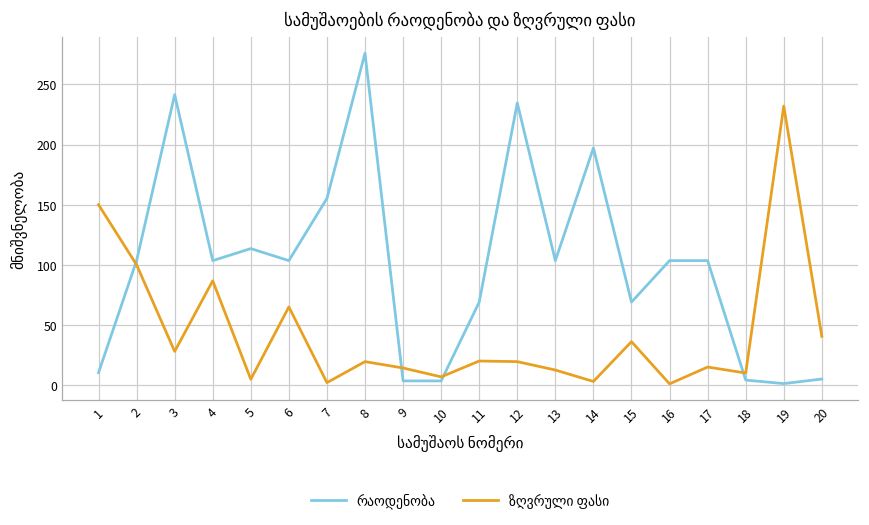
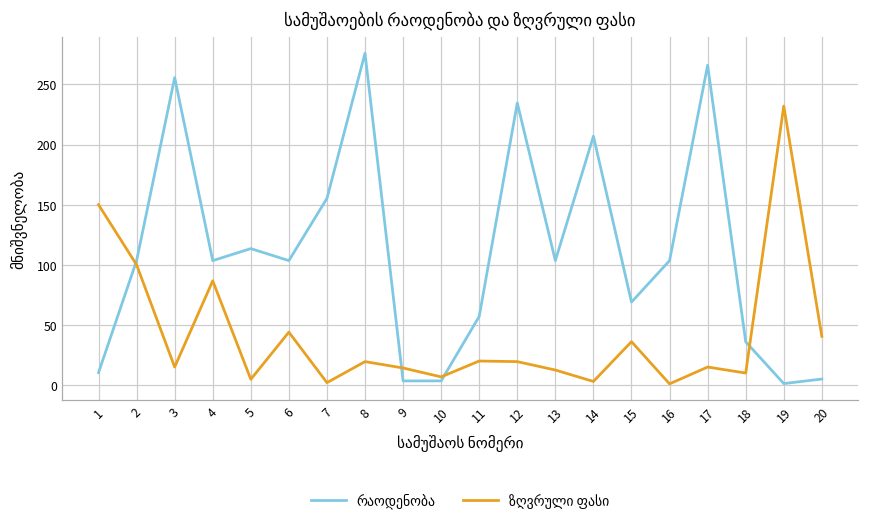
  {
    "რაოდენობა": {
      "1": 10,
      "2": 104,
-     "3": 242,
+     "3": 256,
      "4": 104,
      "5": 114,
      "6": 104,
      "7": 155,
      "8": 276,
      "9": 3,
      "10": 3,
-     "11": 69,
+     "11": 57,
      "12": 235,
      "13": 104,
-     "14": 197,
+     "14": 207,
      "15": 69,
      "16": 104,
-     "17": 104,
-     "18": 4,
+     "17": 266,
+     "18": 36,
      "19": 1,
      "20": 5
    },
    "ზღვრული ფასი": {
      "1": 150,
      "2": 100,
-     "3": 28,
+     "3": 15,
      "4": 87,
      "5": 5,
-     "6": 65,
+     "6": 44,
      "7": 2,
      "8": 20,
      "9": 14,
      "10": 7,
      "11": 20,
      "12": 20,
      "13": 13,
      "14": 3,
      "15": 36,
      "16": 1,
      "17": 15,
      "18": 10,
      "19": 232,
      "20": 41
    }
  }
